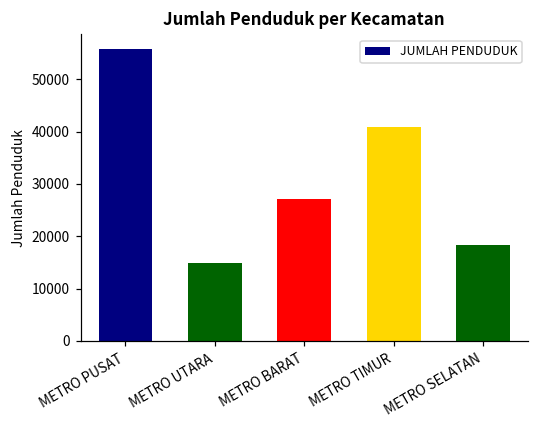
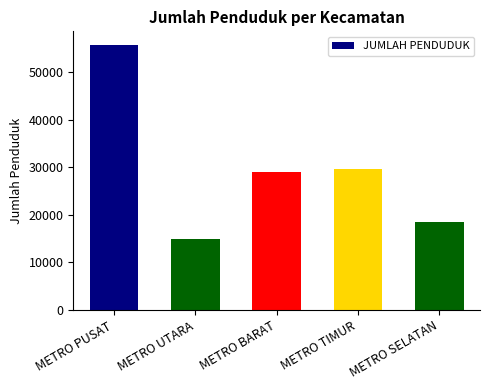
  {
    "METRO PUSAT": 56000,
    "METRO UTARA": 15000,
-   "METRO BARAT": 27000,
-   "METRO TIMUR": 41000,
+   "METRO BARAT": 29000,
+   "METRO TIMUR": 30000,
    "METRO SELATAN": 18000
  }
